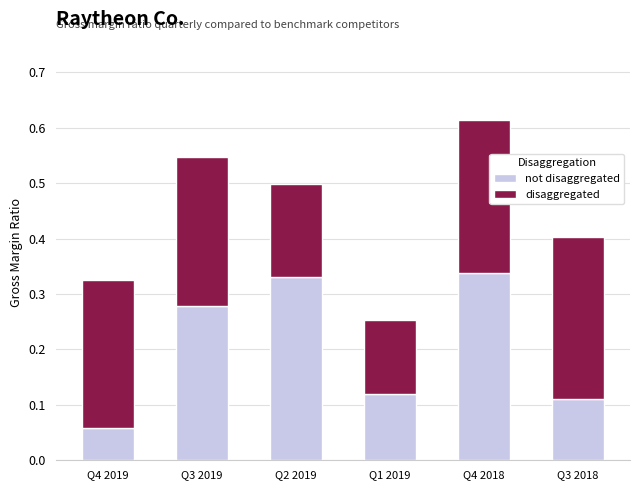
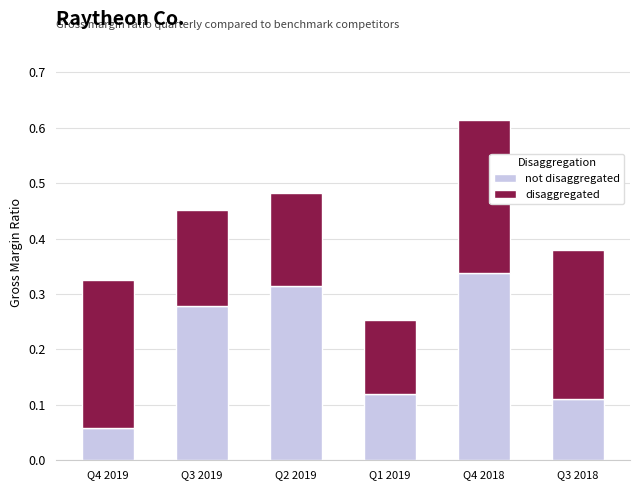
  {
    "not disaggregated": {
      "Q4 2019": 0.06,
      "Q3 2019": 0.28,
-     "Q2 2019": 0.33,
+     "Q2 2019": 0.32,
      "Q1 2019": 0.12,
      "Q4 2018": 0.34,
      "Q3 2018": 0.11
    },
    "disaggregated": {
      "Q4 2019": 0.27,
-     "Q3 2019": 0.27,
+     "Q3 2019": 0.17,
      "Q2 2019": 0.17,
      "Q1 2019": 0.13,
      "Q4 2018": 0.28,
-     "Q3 2018": 0.29
+     "Q3 2018": 0.27
    }
  }
